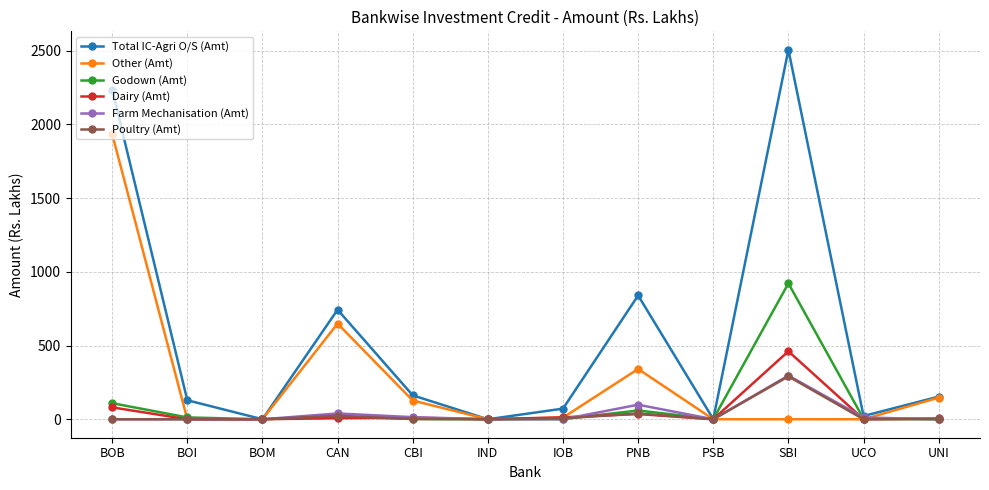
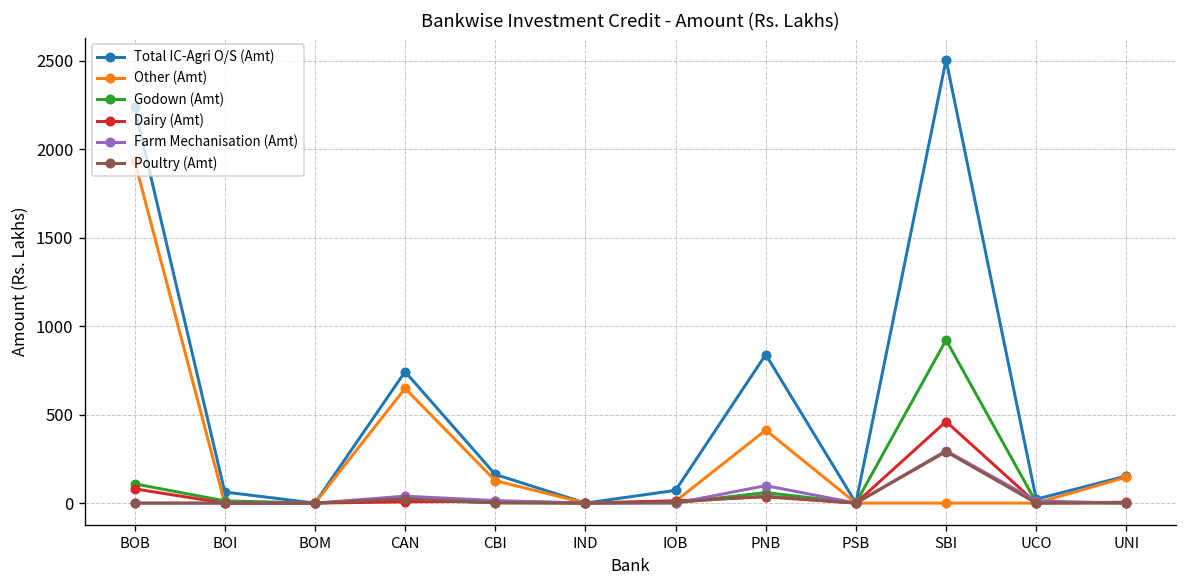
  {
    "Total IC-Agri O/S (Amt)": {
-     "BOI": 130,
+     "BOI": 60,
      "CAN": 740,
      "CBI": 160,
      "IOB": 70,
      "PNB": 840,
      "SBI": 2510
    },
    "Other (Amt)": {
      "CAN": 650,
      "CBI": 130,
-     "PNB": 340,
+     "PNB": 410,
      "SBI": 0
    },
    "Godown (Amt)": {
      "BOB": 110,
      "PNB": 60,
      "SBI": 920
    },
    "Dairy (Amt)": {
      "BOB": 80,
      "SBI": 460
    },
    "Farm Mechanisation (Amt)": {
      "PNB": 100
    }
  }
